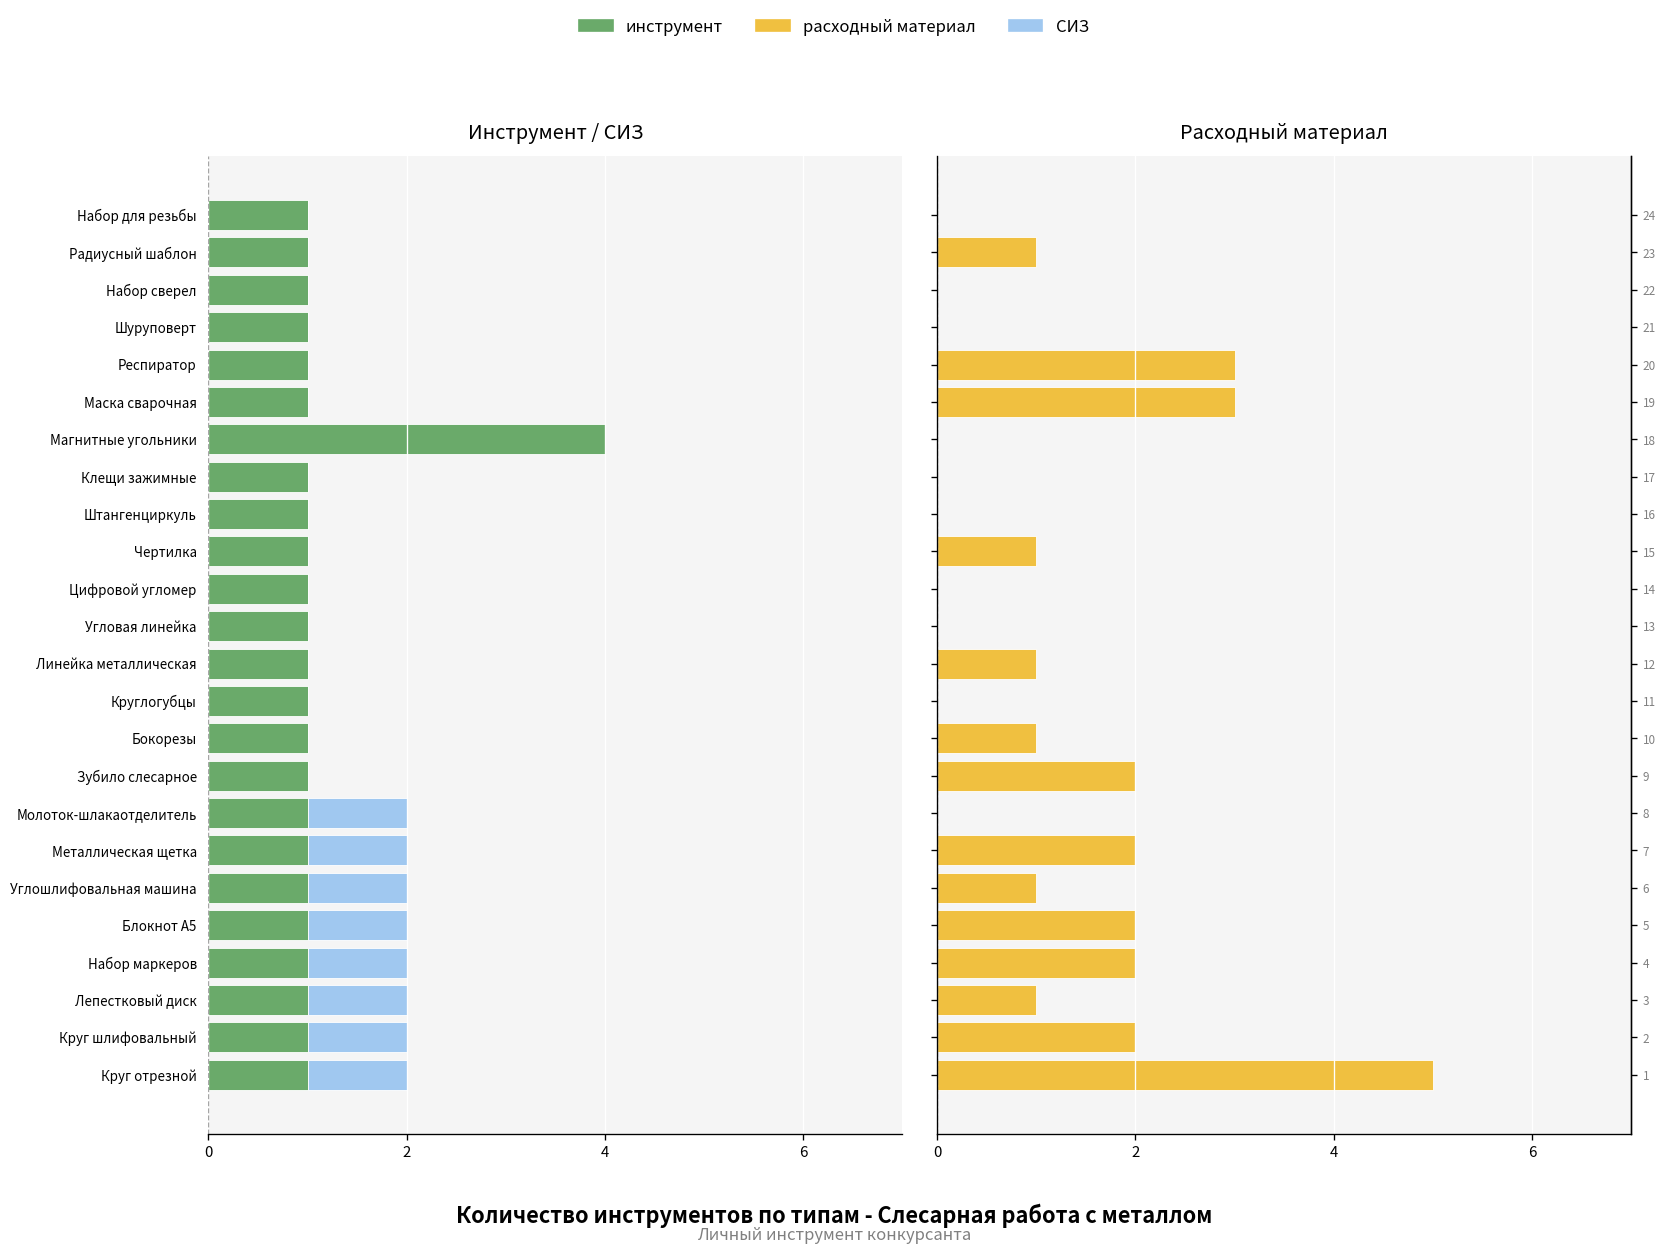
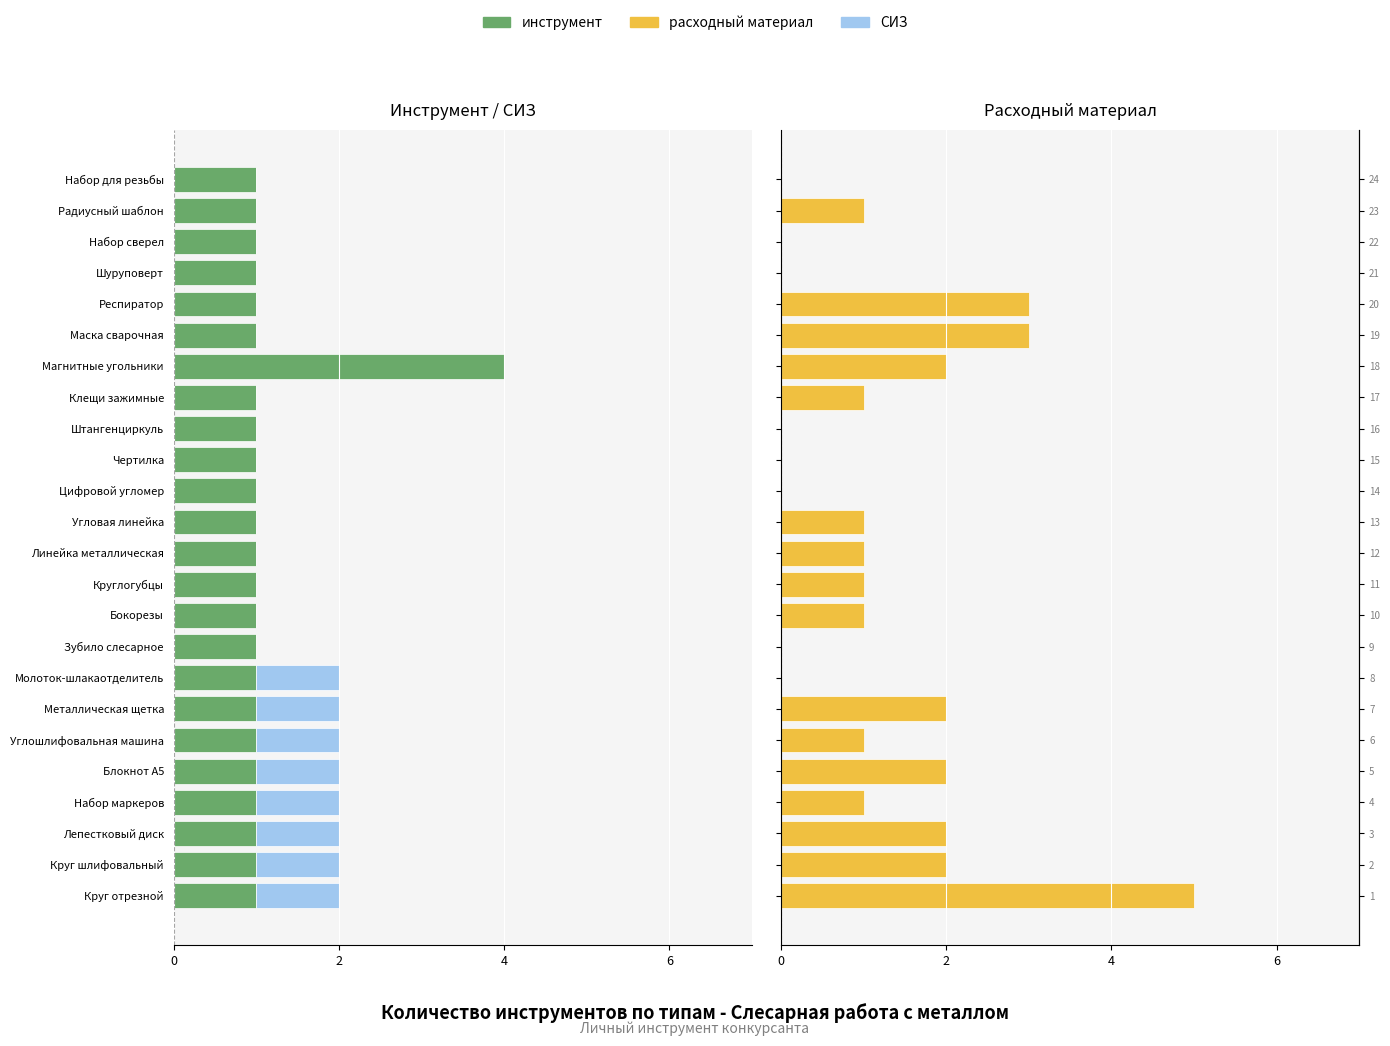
  {
    "Расходный материал": {
      "24": 0,
      "23": 1,
      "22": 0,
      "21": 0,
      "20": 3,
      "19": 3,
-     "18": 0,
-     "17": 0,
+     "18": 2,
+     "17": 1,
      "16": 0,
-     "15": 1,
+     "15": 0,
      "14": 0,
-     "13": 0,
+     "13": 1,
      "12": 1,
-     "11": 0,
+     "11": 1,
      "10": 1,
-     "9": 2,
+     "9": 0,
      "8": 0,
      "7": 2,
      "6": 1,
      "5": 2,
-     "4": 2,
-     "3": 1,
+     "4": 1,
+     "3": 2,
      "2": 2,
      "1": 5
    }
  }
